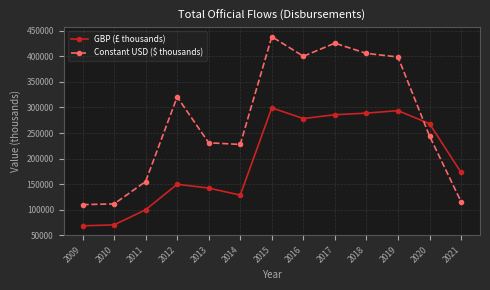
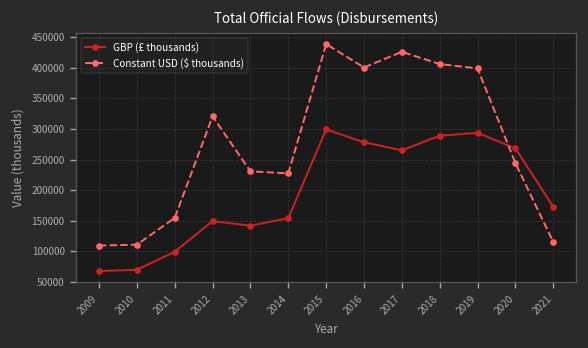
  {
    "GBP (£ thousands)": {
      "2009": 70000,
      "2010": 70000,
      "2011": 100000,
      "2012": 150000,
      "2013": 140000,
-     "2014": 130000,
+     "2014": 150000,
      "2015": 300000,
      "2016": 280000,
-     "2017": 290000,
+     "2017": 270000,
      "2018": 290000,
      "2019": 290000,
      "2020": 270000,
      "2021": 170000
    },
    "Constant USD ($ thousands)": {
      "2009": 110000,
      "2010": 110000,
      "2011": 150000,
      "2012": 320000,
      "2013": 230000,
      "2014": 230000,
      "2015": 440000,
      "2016": 400000,
      "2017": 430000,
      "2018": 410000,
      "2019": 400000,
      "2020": 240000,
      "2021": 120000
    }
  }
